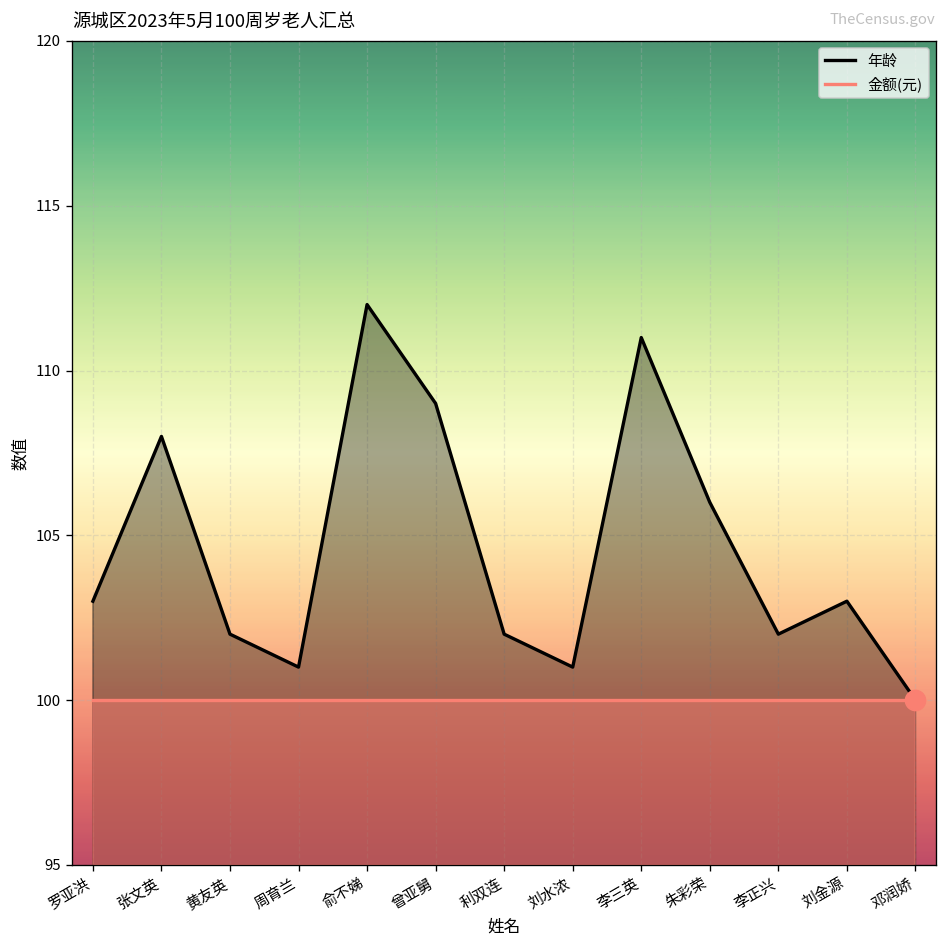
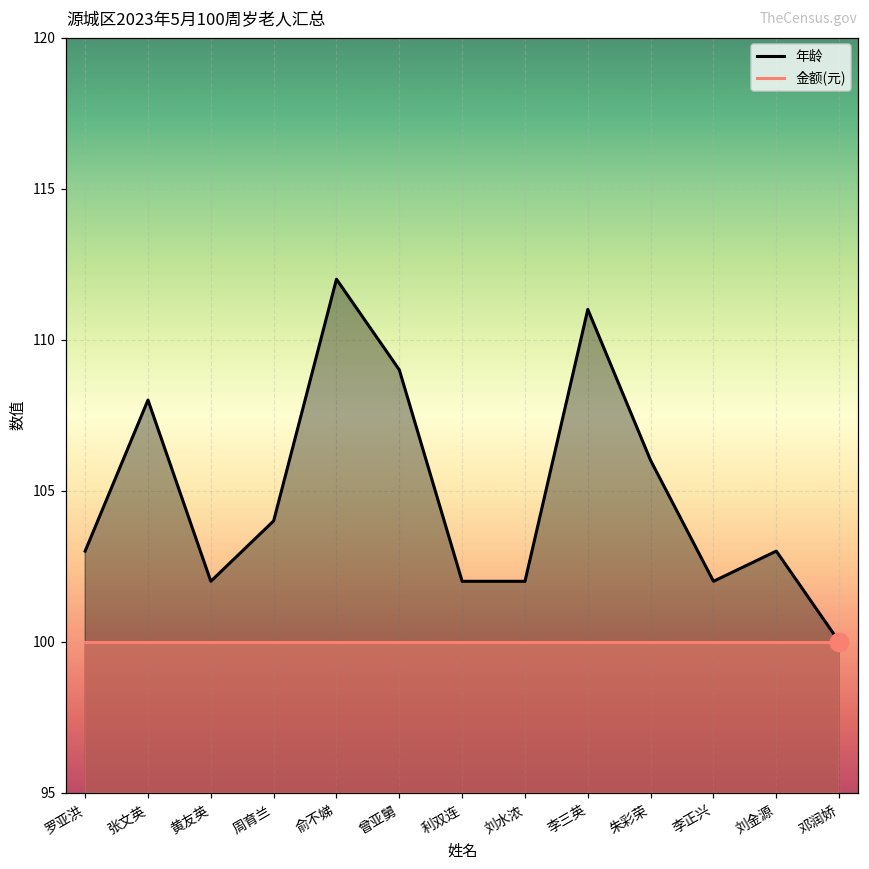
  {
    "年龄": {
      "罗亚洪": 103,
      "张文英": 108,
      "黄友英": 102,
-     "周育兰": 101,
+     "周育兰": 104,
      "俞不娣": 112,
      "曾亚舅": 109,
      "利双连": 102,
-     "刘水浓": 101,
+     "刘水浓": 102,
      "李三英": 111,
      "朱彩荣": 106,
      "李正兴": 102,
      "刘金源": 103
    }
  }
